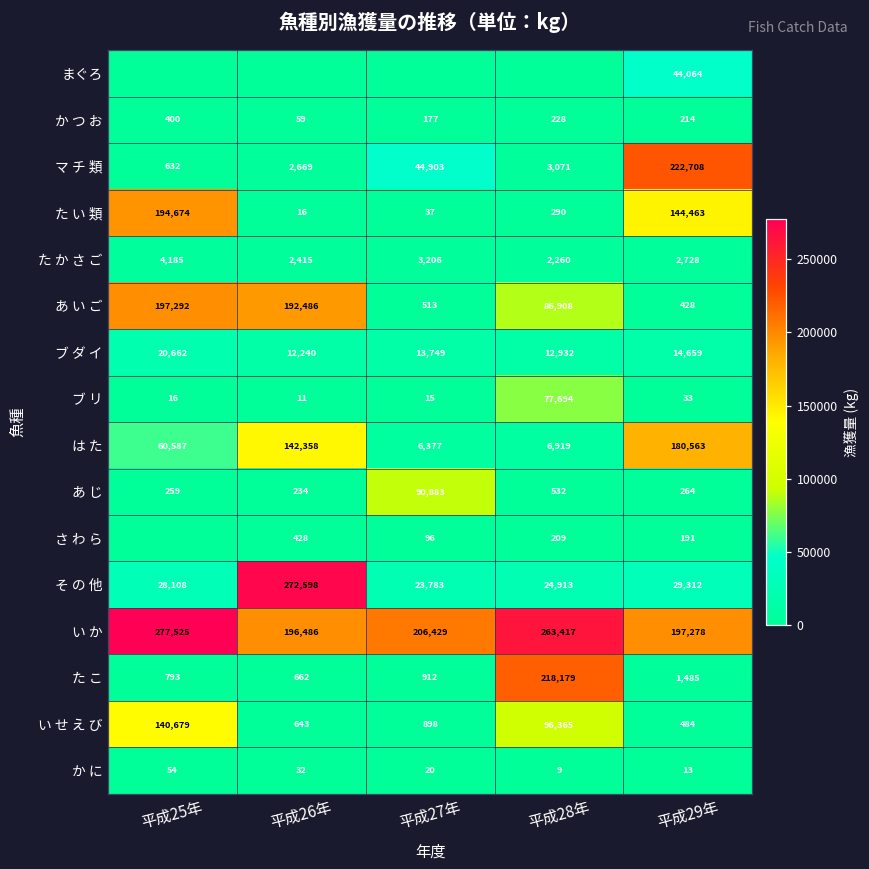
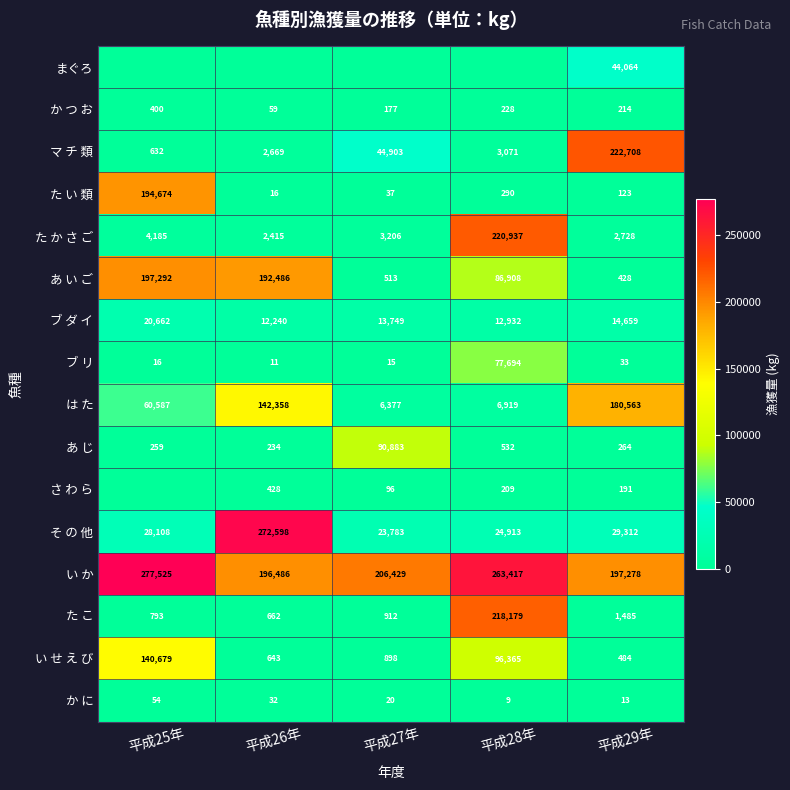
  {
    "まぐろ": {
      "平成29年": "44,064"
    },
    "か つ お": {
      "平成25年": "400",
      "平成26年": "59",
      "平成27年": "177",
      "平成28年": "228",
      "平成29年": "214"
    },
    "マ チ 類": {
      "平成25年": "632",
      "平成26年": "2,669",
      "平成27年": "44,903",
      "平成28年": "3,071",
      "平成29年": "222,708"
    },
    "た い 類": {
      "平成25年": "194,674",
      "平成26年": "16",
      "平成27年": "37",
      "平成28年": "290",
-     "平成29年": "144,463"
+     "平成29年": "123"
    },
    "た か さ ご": {
      "平成25年": "4,185",
      "平成26年": "2,415",
      "平成27年": "3,206",
-     "平成28年": "2,260",
+     "平成28年": "220,937",
      "平成29年": "2,728"
    },
    "あ い ご": {
      "平成25年": "197,292",
      "平成26年": "192,486",
      "平成27年": "513",
      "平成28年": "86,908",
      "平成29年": "428"
    },
    "ブ ダ イ": {
      "平成25年": "20,662",
      "平成26年": "12,240",
      "平成27年": "13,749",
      "平成28年": "12,932",
      "平成29年": "14,659"
    },
    "ブ リ": {
      "平成25年": "16",
      "平成26年": "11",
      "平成27年": "15",
      "平成28年": "77,694",
      "平成29年": "33"
    },
    "は た": {
      "平成25年": "60,587",
      "平成26年": "142,358",
      "平成27年": "6,377",
      "平成28年": "6,919",
      "平成29年": "180,563"
    },
    "あ じ": {
      "平成25年": "259",
      "平成26年": "234",
      "平成27年": "90,883",
      "平成28年": "532",
      "平成29年": "264"
    },
    "さ わ ら": {
      "平成26年": "428",
      "平成27年": "96",
      "平成28年": "209",
      "平成29年": "191"
    },
    "そ の 他": {
      "平成25年": "28,108",
      "平成26年": "272,598",
      "平成27年": "23,783",
      "平成28年": "24,913",
      "平成29年": "29,312"
    },
    "い か": {
      "平成25年": "277,525",
      "平成26年": "196,486",
      "平成27年": "206,429",
      "平成28年": "263,417",
      "平成29年": "197,278"
    },
    "た こ": {
      "平成25年": "793",
      "平成26年": "662",
      "平成27年": "912",
      "平成28年": "218,179",
      "平成29年": "1,485"
    },
    "い せ え び": {
      "平成25年": "140,679",
      "平成26年": "643",
      "平成27年": "898",
      "平成28年": "96,365",
      "平成29年": "484"
    },
    "か に": {
      "平成25年": "54",
      "平成26年": "32",
      "平成27年": "20",
      "平成28年": "9",
      "平成29年": "13"
    }
  }
